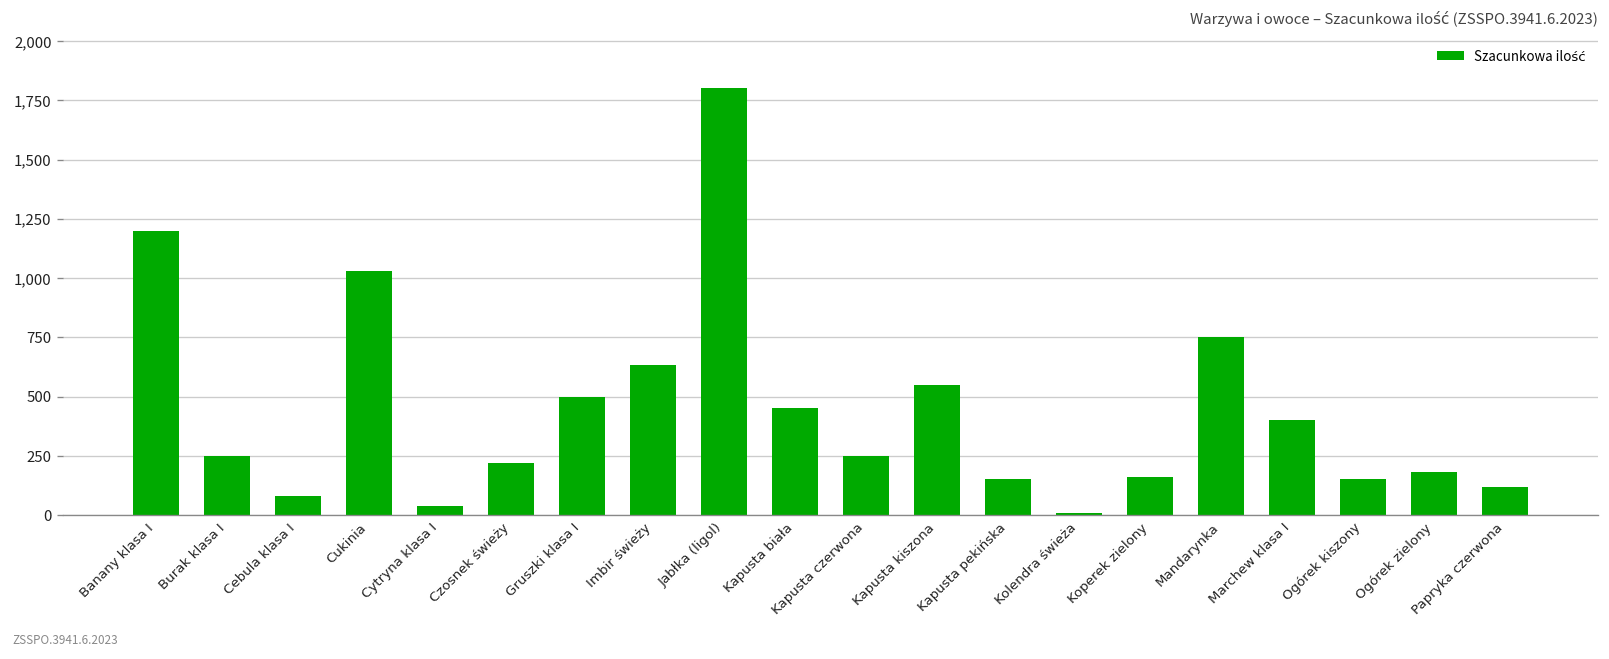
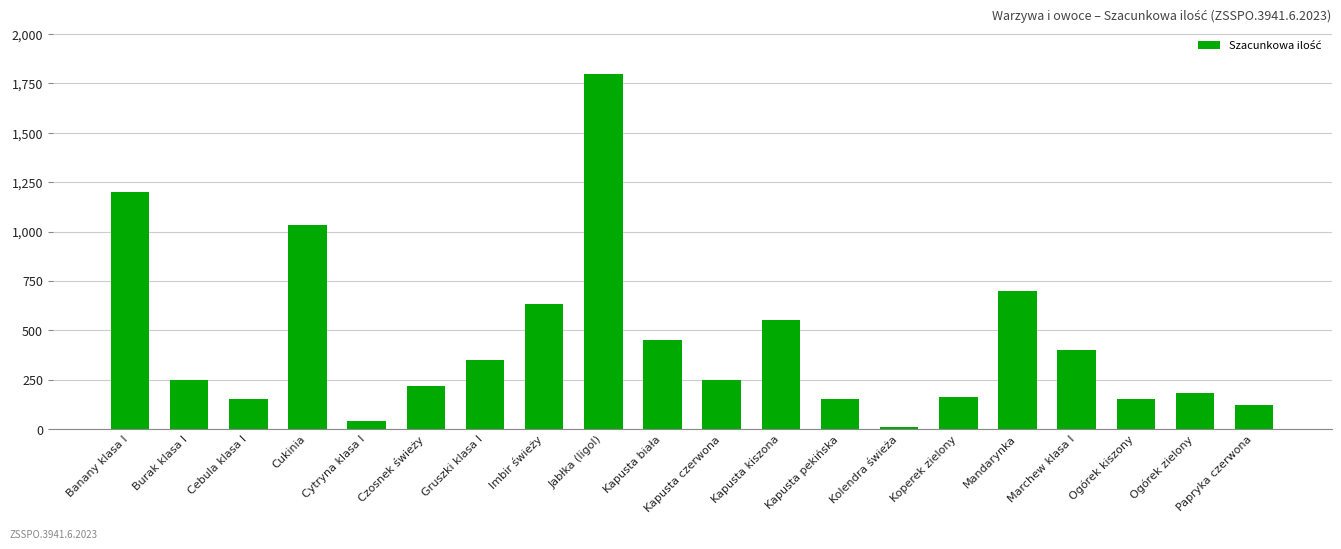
  {
    "Banany klasa I": "1,200",
    "Burak klasa I": "250",
-   "Cebula klasa I": "80",
+   "Cebula klasa I": "150",
    "Cukinia": "1,030",
    "Cytryna klasa I": "40",
    "Czosnek świeży": "220",
-   "Gruszki klasa I": "500",
+   "Gruszki klasa I": "350",
    "Imbir świeży": "630",
    "Jabłka (ligol)": "1,800",
    "Kapusta biała": "450",
    "Kapusta czerwona": "250",
    "Kapusta kiszona": "550",
    "Kapusta pekińska": "150",
    "Koperek zielony": "160",
-   "Mandarynka": "750",
+   "Mandarynka": "700",
    "Marchew klasa I": "400",
    "Ogórek kiszony": "150",
    "Ogórek zielony": "180",
    "Papryka czerwona": "120"
  }
